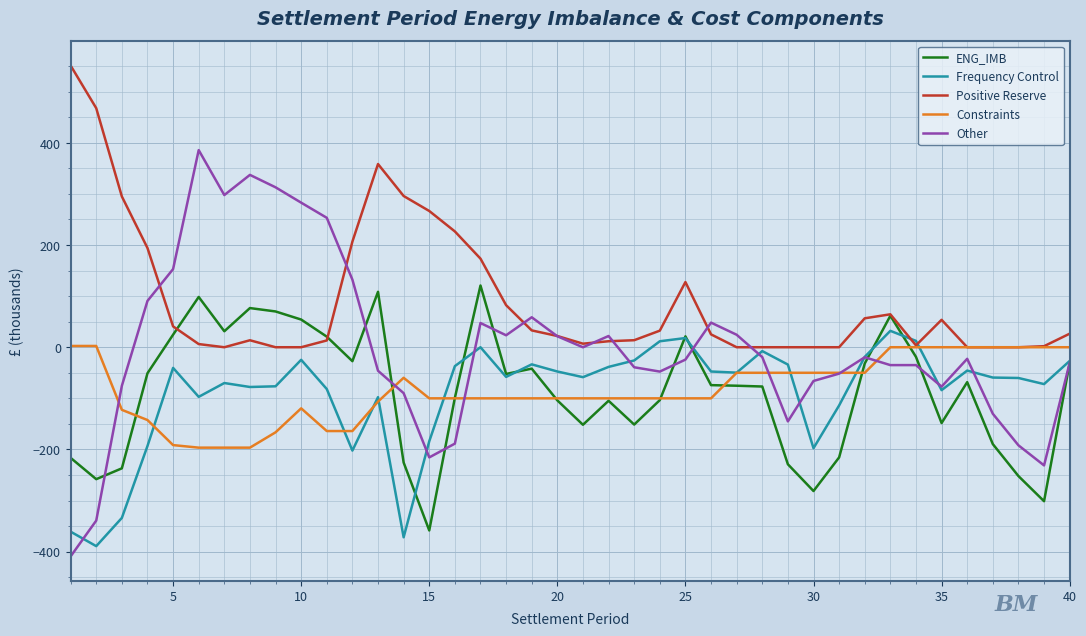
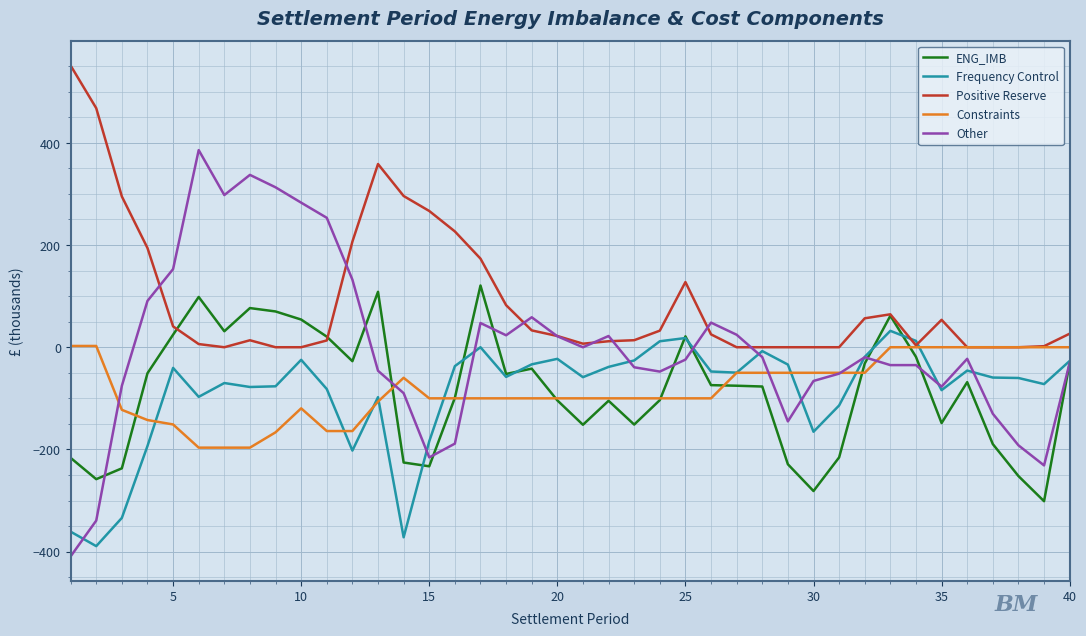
  {
    "ENG_IMB": {
      "5": 20,
      "10": 50,
-     "15": -360,
+     "15": -230,
      "30": -280,
      "35": -150
    },
    "Frequency Control": {
      "5": -40,
      "10": -20,
      "15": -180,
-     "20": -50,
-     "30": -200,
+     "20": -20,
+     "30": -170,
      "35": -80
    },
    "Positive Reserve": {
      "5": 40,
      "10": 0,
      "15": 270,
      "25": 130,
      "30": 0,
      "35": 50,
      "40": 30
    },
    "Constraints": {
-     "5": -190,
+     "5": -150,
      "10": -120,
      "15": -100,
      "25": -100,
      "30": -50,
      "35": 0,
      "40": 0
    },
    "Other": {
      "5": 150,
      "10": 280,
      "15": -220,
      "25": -20,
      "30": -70,
      "35": -80
    }
  }
